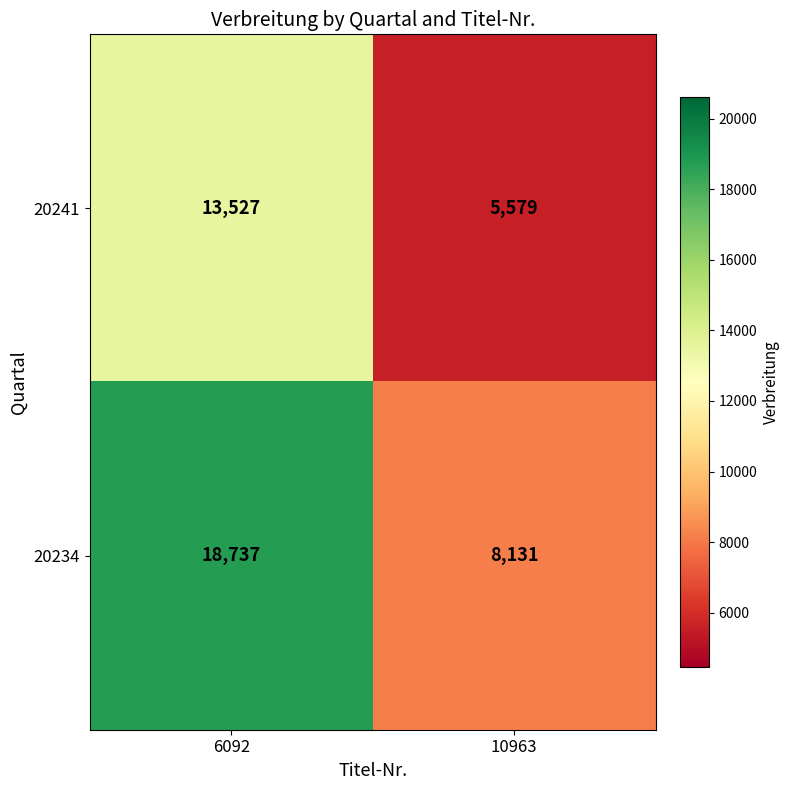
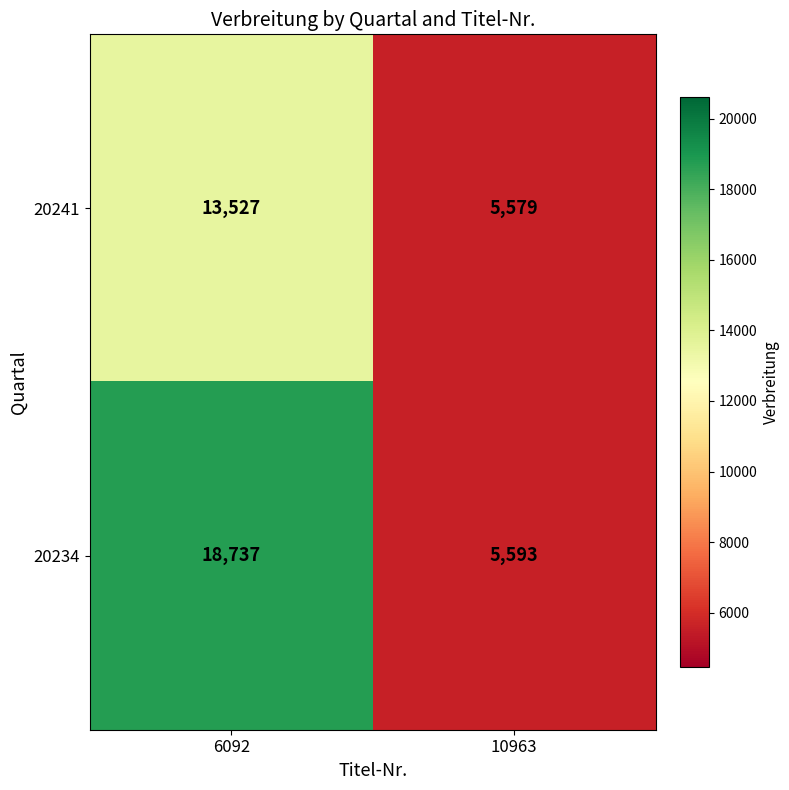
  {
    "20241": {
      "6092": "13,527",
      "10963": "5,579"
    },
    "20234": {
      "6092": "18,737",
-     "10963": "8,131"
+     "10963": "5,593"
    }
  }
